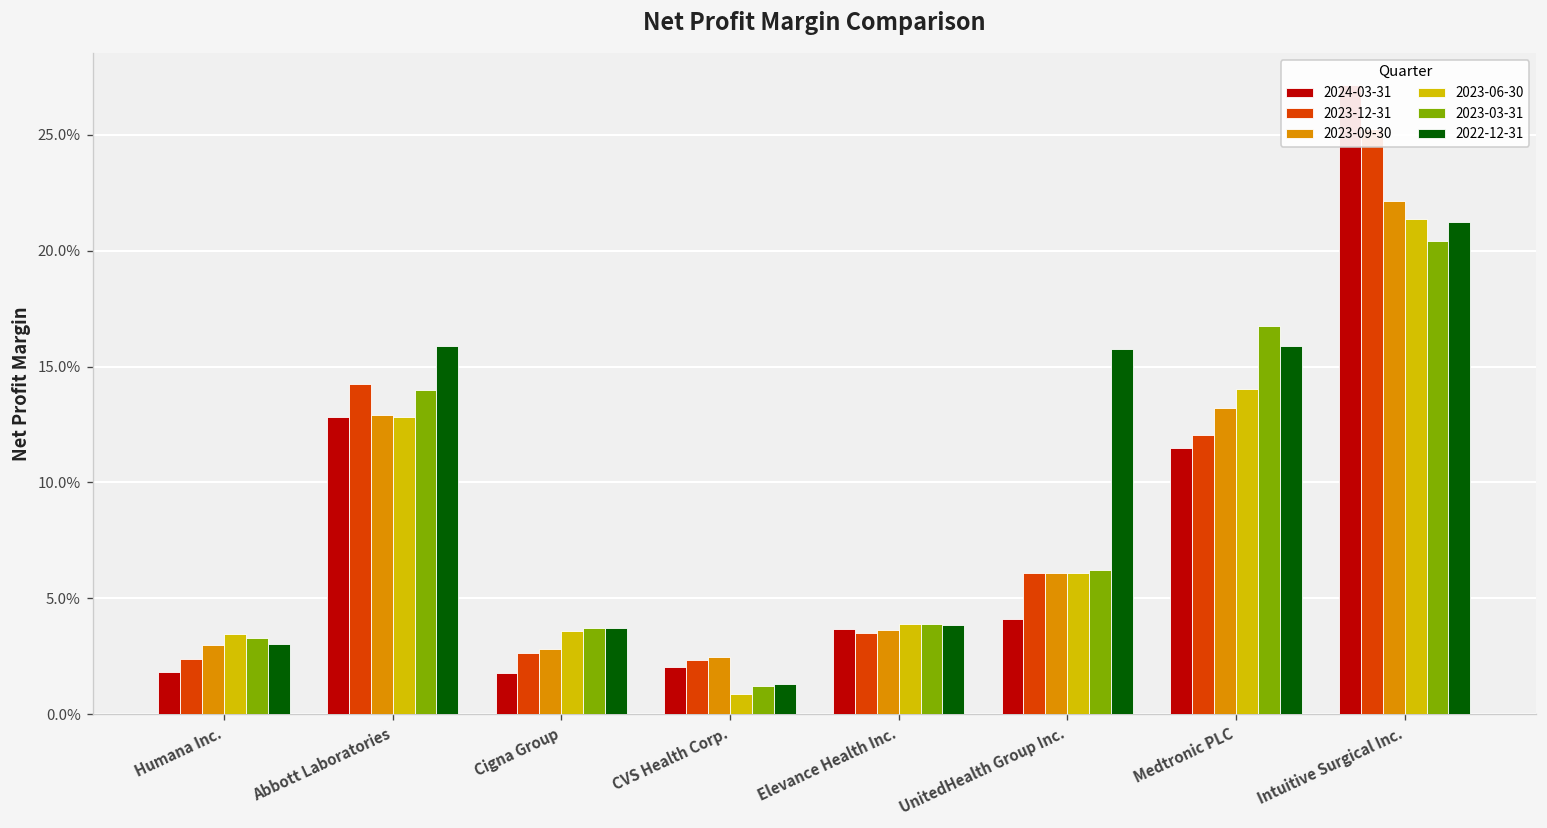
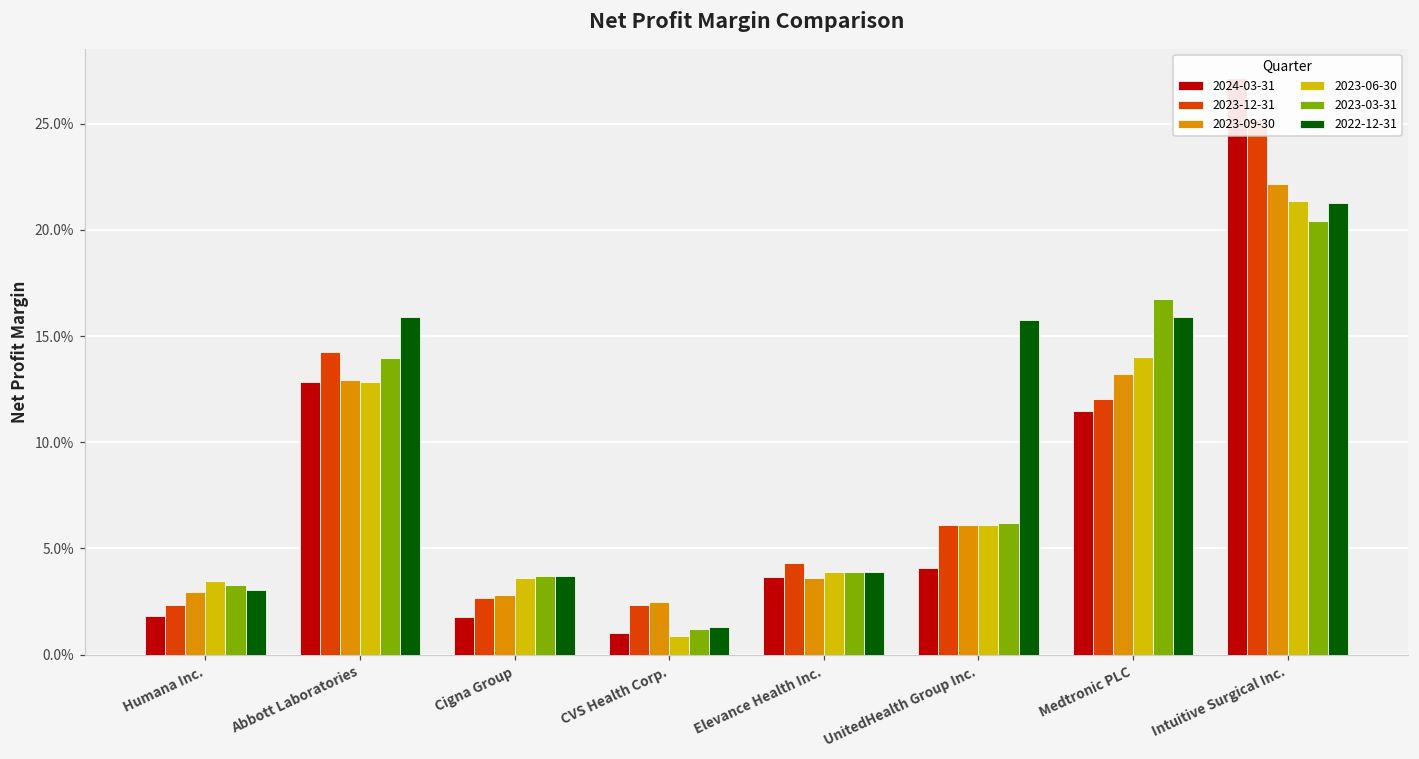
  {
    "2024-03-31": {
      "Humana Inc.": "1.8%",
      "Abbott Laboratories": "12.8%",
      "Cigna Group": "1.8%",
-     "CVS Health Corp.": "2.0%",
+     "CVS Health Corp.": "1.0%",
      "Elevance Health Inc.": "3.7%",
      "UnitedHealth Group Inc.": "4.1%",
      "Medtronic PLC": "11.5%"
    },
    "2023-12-31": {
      "Humana Inc.": "2.4%",
      "Abbott Laboratories": "14.3%",
      "Cigna Group": "2.7%",
      "CVS Health Corp.": "2.3%",
-     "Elevance Health Inc.": "3.5%",
+     "Elevance Health Inc.": "4.3%",
      "UnitedHealth Group Inc.": "6.1%",
      "Medtronic PLC": "12.0%"
    },
    "2023-03-31": {
      "Humana Inc.": "3.3%",
      "Abbott Laboratories": "14.0%",
      "Cigna Group": "3.7%",
      "CVS Health Corp.": "1.2%",
      "Elevance Health Inc.": "3.9%",
      "UnitedHealth Group Inc.": "6.2%",
      "Medtronic PLC": "16.8%",
      "Intuitive Surgical Inc.": "20.4%"
    },
    "2022-12-31": {
      "Humana Inc.": "3.0%",
      "Abbott Laboratories": "15.9%",
      "Cigna Group": "3.7%",
      "CVS Health Corp.": "1.3%",
      "Elevance Health Inc.": "3.9%",
      "UnitedHealth Group Inc.": "15.7%",
      "Medtronic PLC": "15.9%",
      "Intuitive Surgical Inc.": "21.3%"
    }
  }
